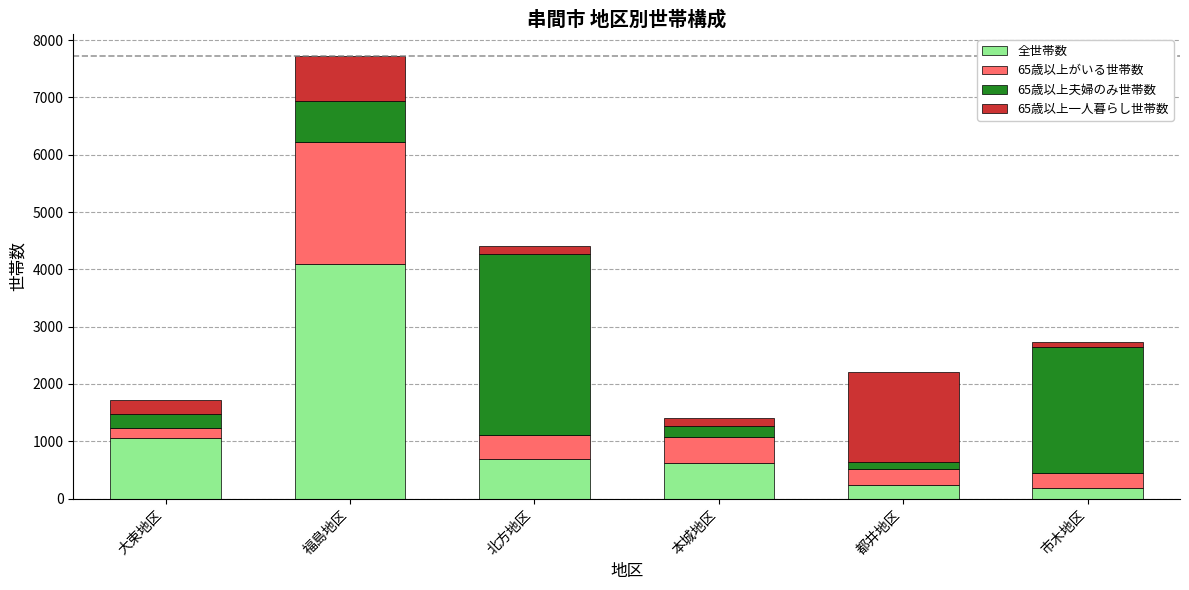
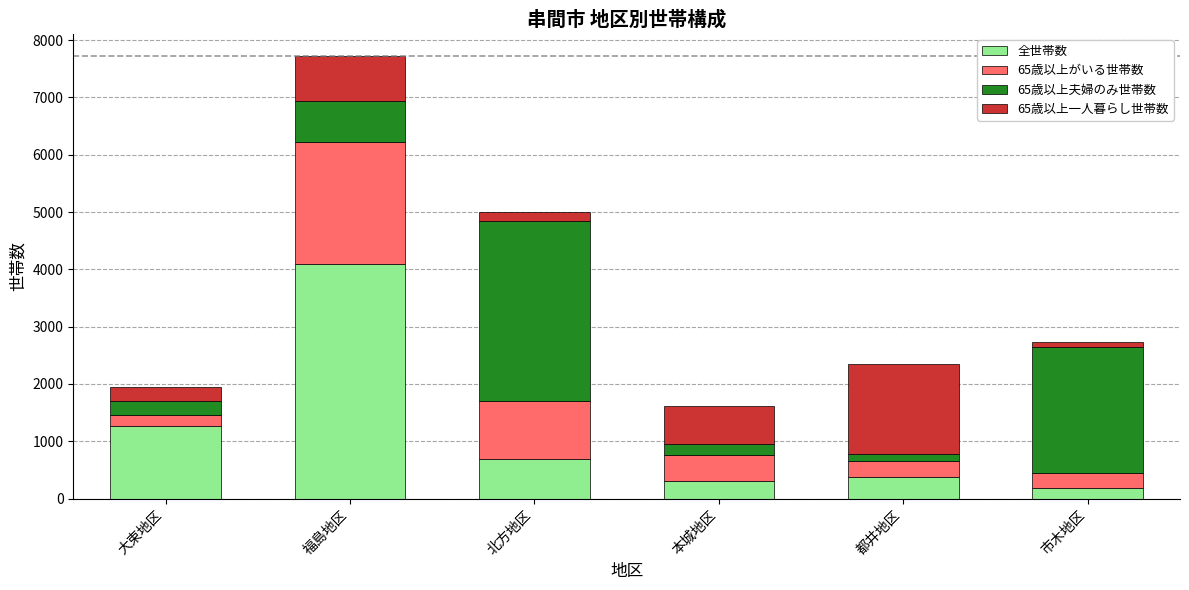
  {
    "全世帯数": {
-     "大束地区": 1100,
+     "大束地区": 1300,
      "福島地区": 4100,
      "北方地区": 700,
-     "本城地区": 600,
-     "都井地区": 200,
+     "本城地区": 300,
+     "都井地区": 400,
      "市木地区": 200
    },
    "65歳以上がいる世帯数": {
      "大束地区": 200,
      "福島地区": 2100,
-     "北方地区": 400,
+     "北方地区": 1000,
      "本城地区": 500,
      "都井地区": 300,
      "市木地区": 300
    },
    "65歳以上夫婦のみ世帯数": {
      "大束地区": 200,
      "福島地区": 700,
      "北方地区": 3200,
      "本城地区": 200,
      "都井地区": 100,
      "市木地区": 2200
    },
    "65歳以上一人暮らし世帯数": {
      "大束地区": 200,
      "福島地区": 800,
      "北方地区": 100,
-     "本城地区": 100,
+     "本城地区": 700,
      "都井地区": 1600,
      "市木地区": 100
    }
  }
